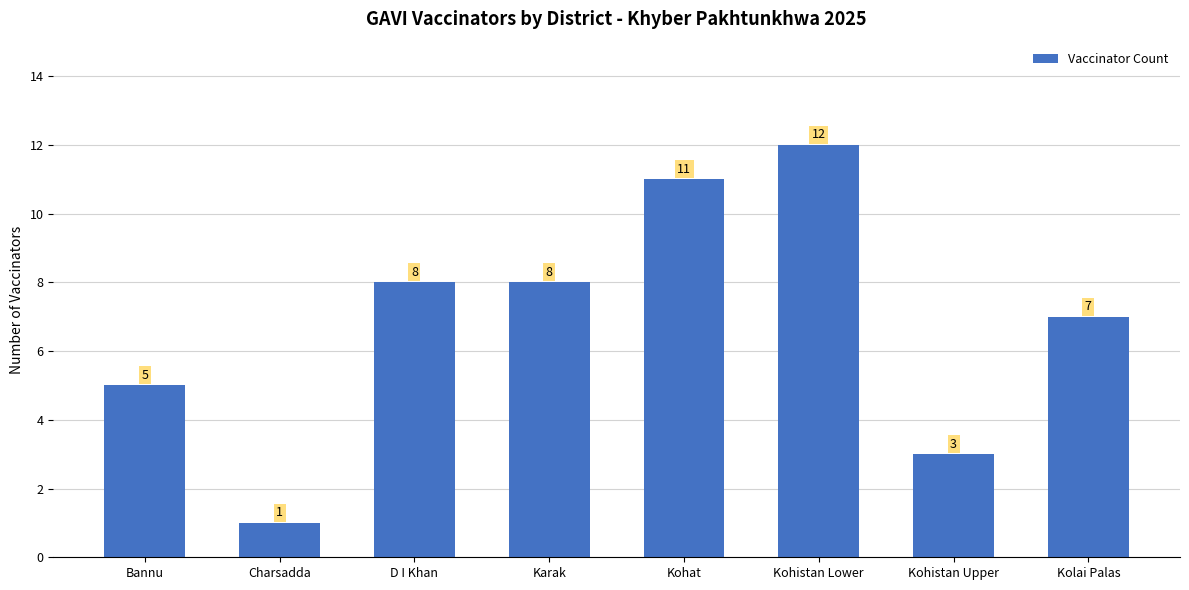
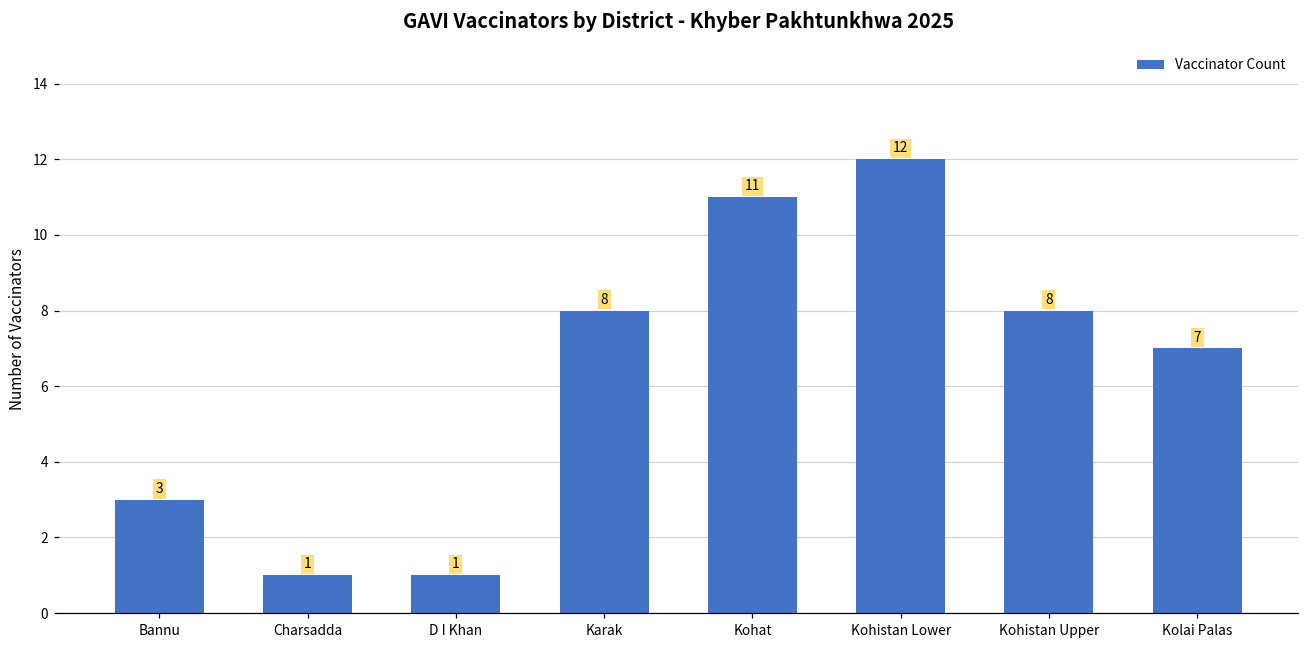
  {
-   "Bannu": 5,
-   "D I Khan": 8,
-   "Kohistan Upper": 3
+   "Bannu": 3,
+   "D I Khan": 1,
+   "Kohistan Upper": 8
  }
